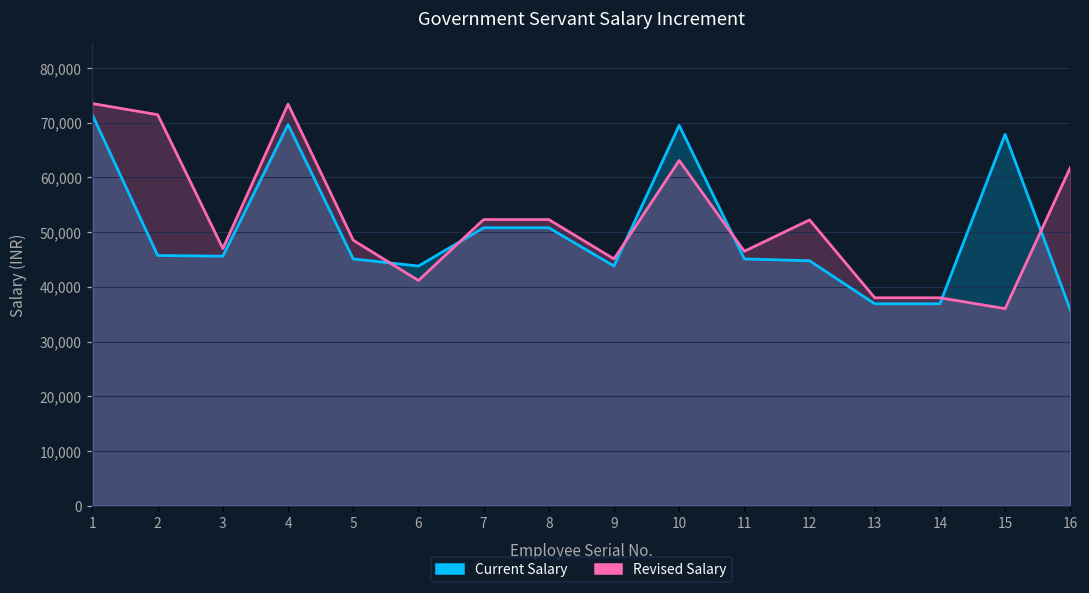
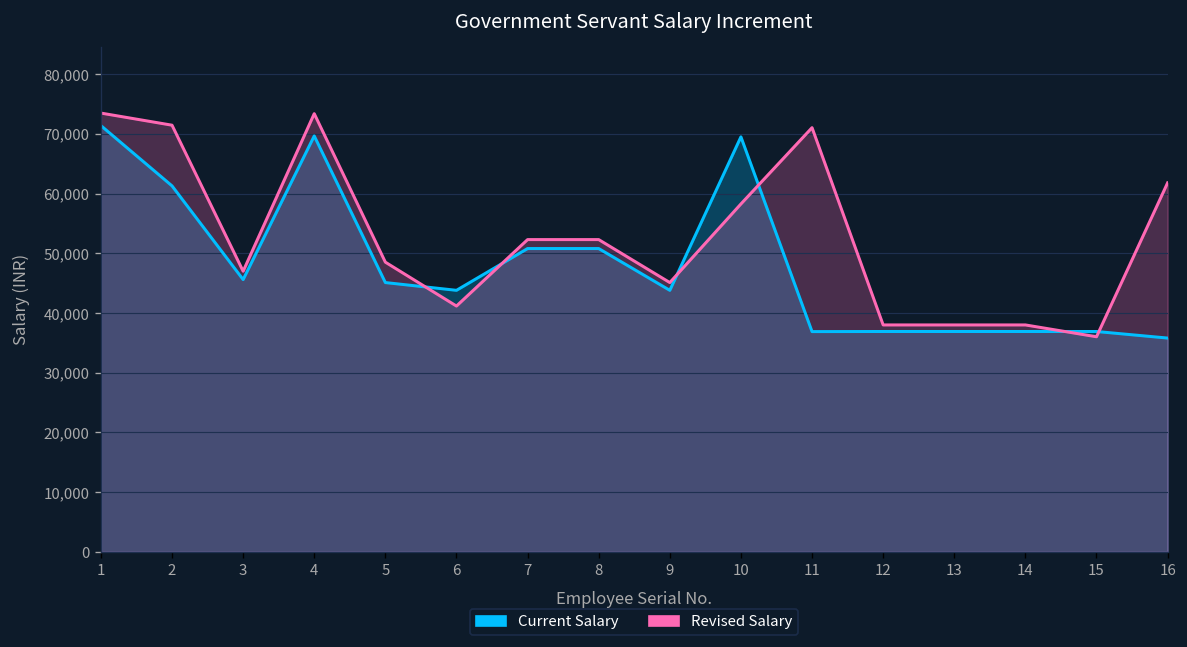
  {
    "Current Salary": {
      "1": "71,000",
-     "2": "46,000",
+     "2": "61,000",
      "3": "46,000",
      "4": "70,000",
      "5": "45,000",
      "6": "44,000",
      "7": "51,000",
      "8": "51,000",
      "9": "44,000",
      "10": "70,000",
-     "11": "45,000",
-     "12": "45,000",
+     "11": "37,000",
+     "12": "37,000",
      "13": "37,000",
      "14": "37,000",
-     "15": "68,000",
+     "15": "37,000",
      "16": "36,000"
    },
    "Revised Salary": {
      "1": "74,000",
      "2": "71,000",
      "3": "47,000",
      "4": "73,000",
      "5": "49,000",
      "6": "41,000",
      "7": "52,000",
      "8": "52,000",
      "9": "45,000",
-     "10": "63,000",
-     "11": "47,000",
-     "12": "52,000",
+     "10": "58,000",
+     "11": "71,000",
+     "12": "38,000",
      "13": "38,000",
      "14": "38,000",
      "15": "36,000",
      "16": "62,000"
    }
  }
